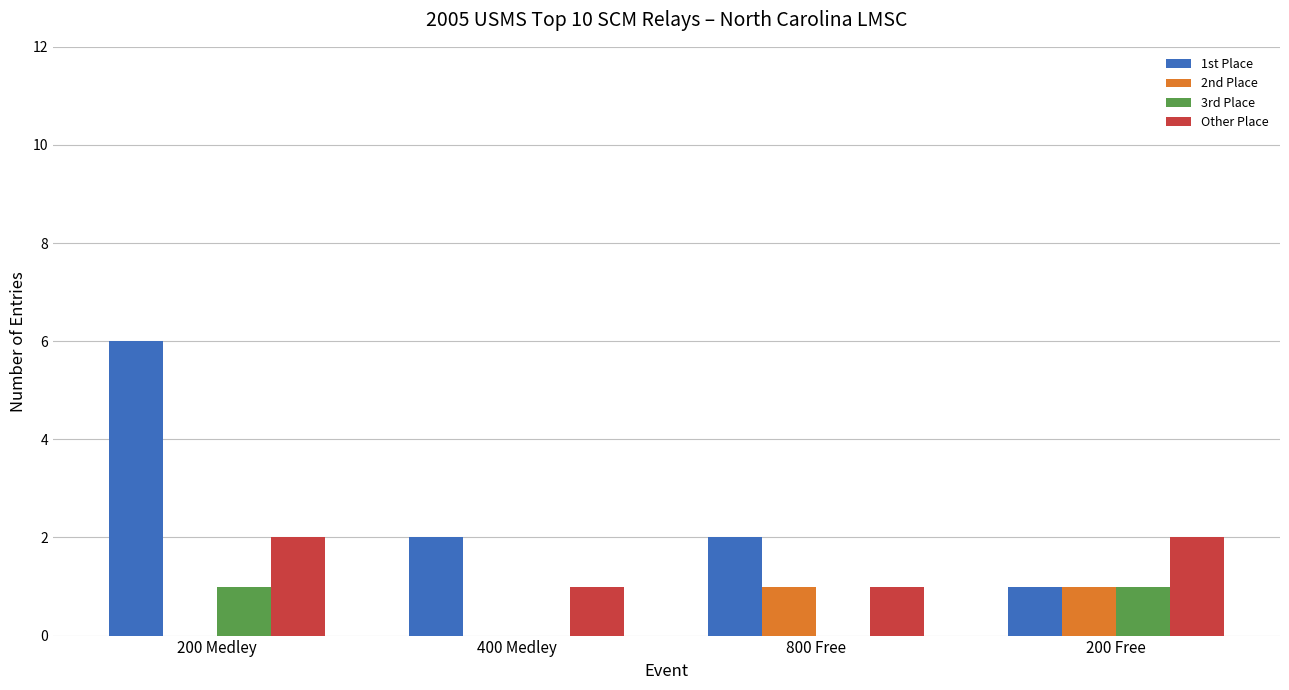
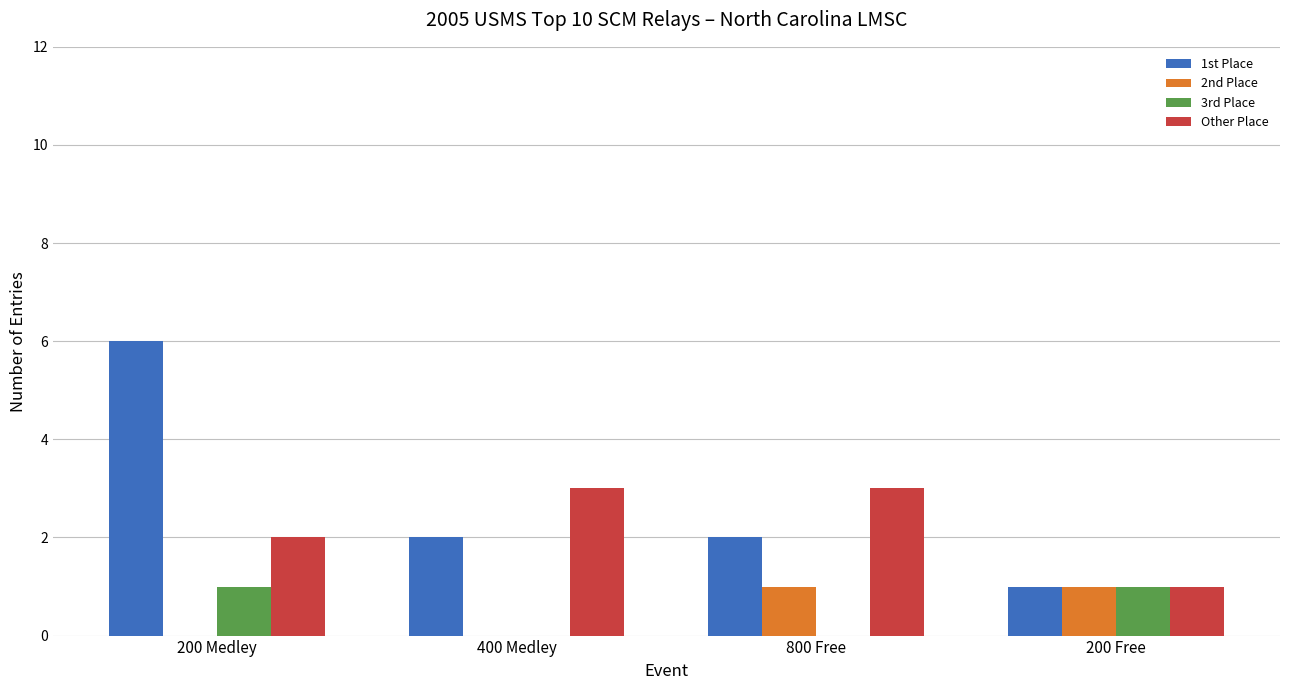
  {
    "1st Place": {
      "200 Medley": 6,
      "400 Medley": 2,
      "800 Free": 2,
      "200 Free": 1
    },
    "2nd Place": {
      "200 Medley": 0,
      "400 Medley": 0,
      "800 Free": 1,
      "200 Free": 1
    },
    "3rd Place": {
      "200 Medley": 1,
      "400 Medley": 0,
      "800 Free": 0,
      "200 Free": 1
    },
    "Other Place": {
      "200 Medley": 2,
-     "400 Medley": 1,
-     "800 Free": 1,
-     "200 Free": 2
+     "400 Medley": 3,
+     "800 Free": 3,
+     "200 Free": 1
    }
  }
